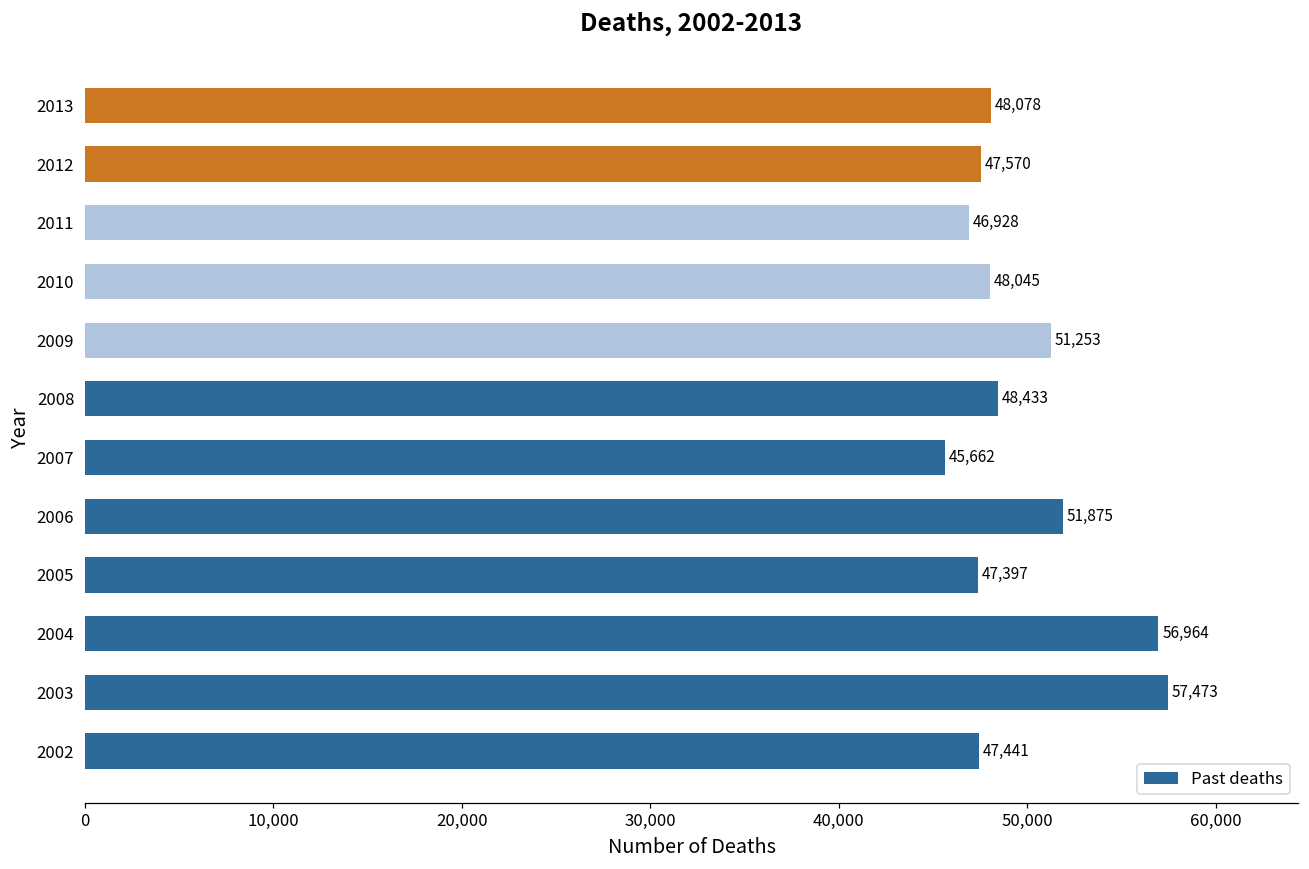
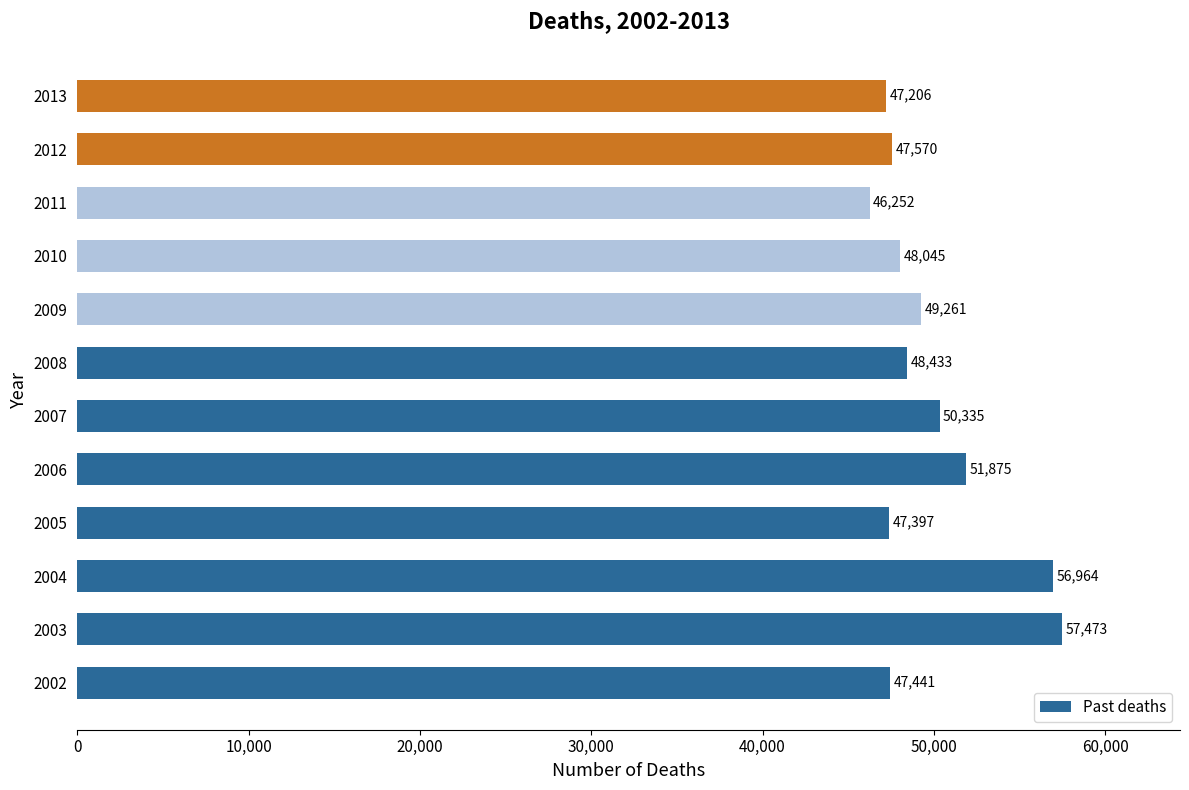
  {
-   "2013": "48,078",
+   "2013": "47,206",
    "2012": "47,570",
-   "2011": "46,928",
+   "2011": "46,252",
    "2010": "48,045",
-   "2009": "51,253",
+   "2009": "49,261",
    "2008": "48,433",
-   "2007": "45,662",
+   "2007": "50,335",
    "2006": "51,875",
    "2005": "47,397",
    "2004": "56,964",
    "2003": "57,473",
    "2002": "47,441"
  }
